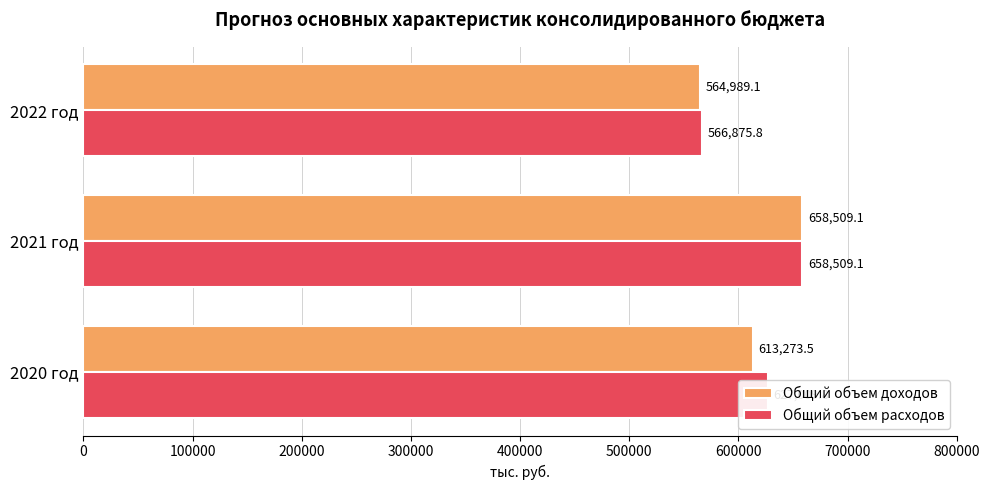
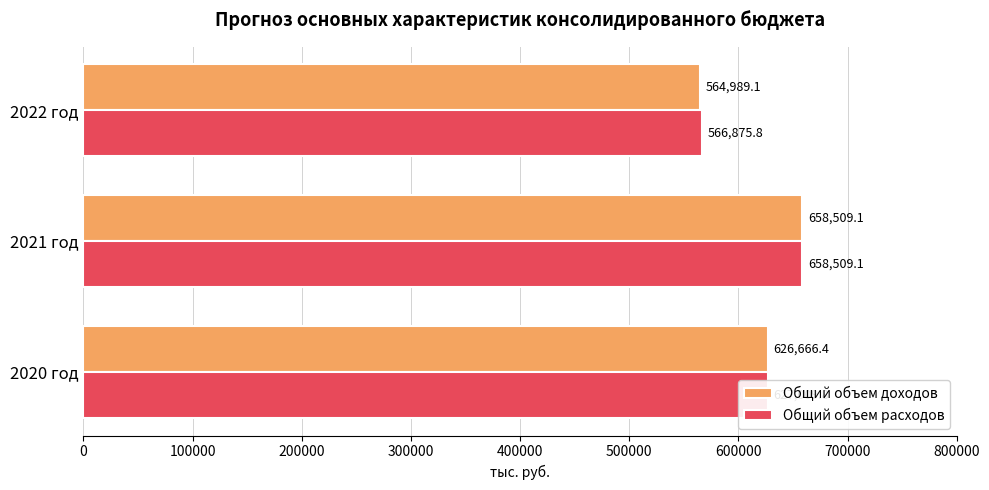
  {
    "Общий объем доходов": {
      "2022 год": "564,989.1",
      "2021 год": "658,509.1",
-     "2020 год": "613,273.5"
+     "2020 год": "626,666.4"
    },
    "Общий объем расходов": {
      "2022 год": "566,875.8",
      "2021 год": "658,509.1"
    }
  }
